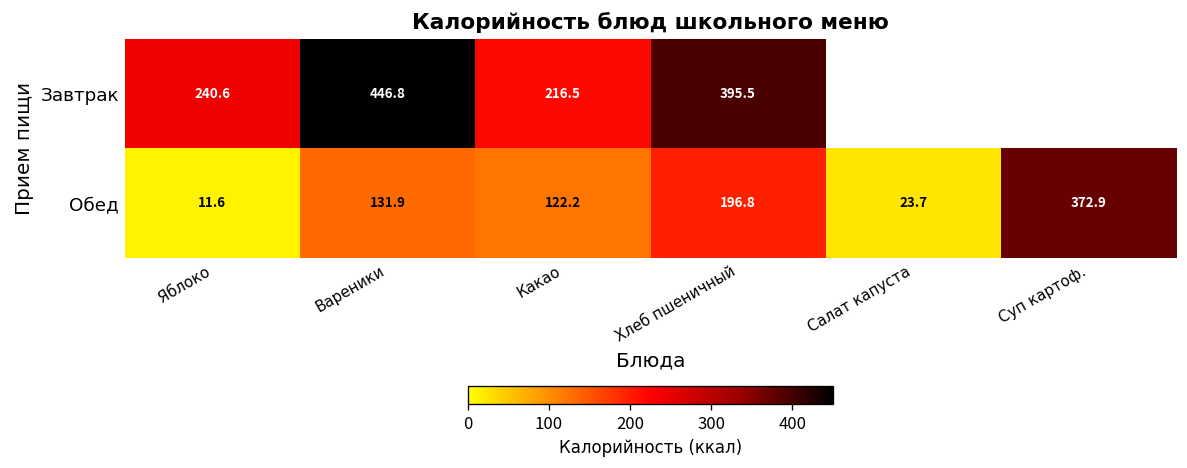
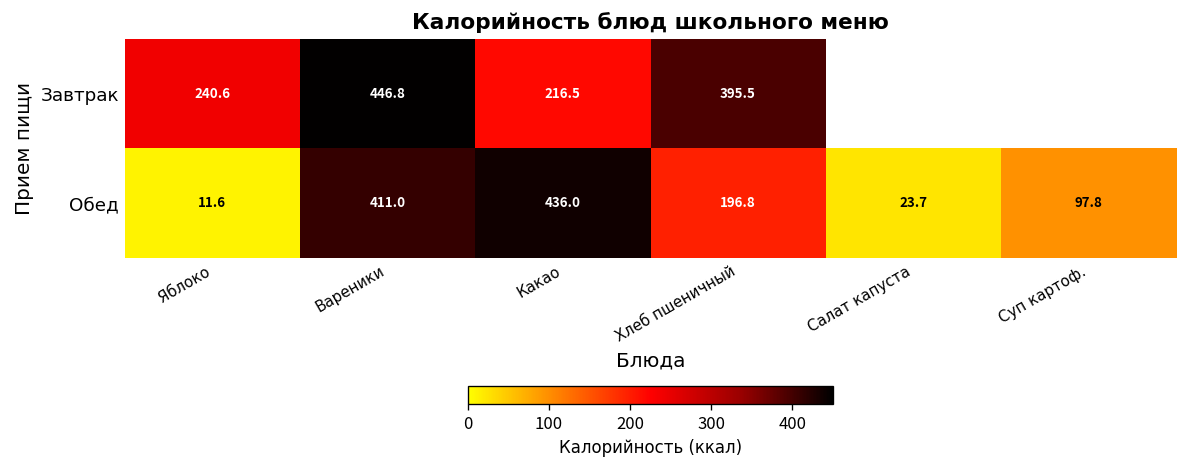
  {
    "Завтрак": {
      "Яблоко": 240.6,
      "Вареники": 446.8,
      "Какао": 216.5,
      "Хлеб пшеничный": 395.5
    },
    "Обед": {
      "Яблоко": 11.6,
-     "Вареники": 131.9,
-     "Какао": 122.2,
+     "Вареники": 411.0,
+     "Какао": 436.0,
      "Хлеб пшеничный": 196.8,
      "Салат капуста": 23.7,
-     "Суп картоф.": 372.9
+     "Суп картоф.": 97.8
    }
  }
